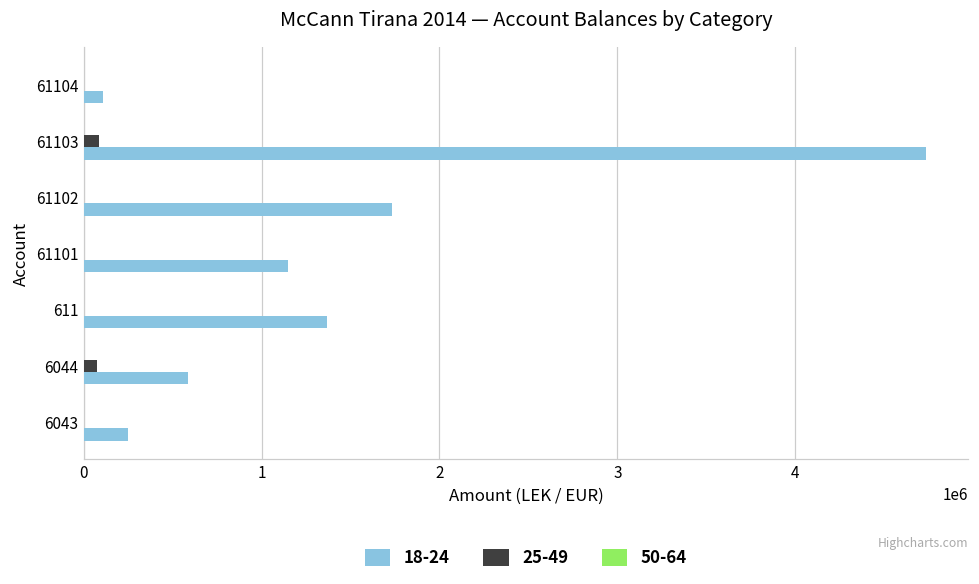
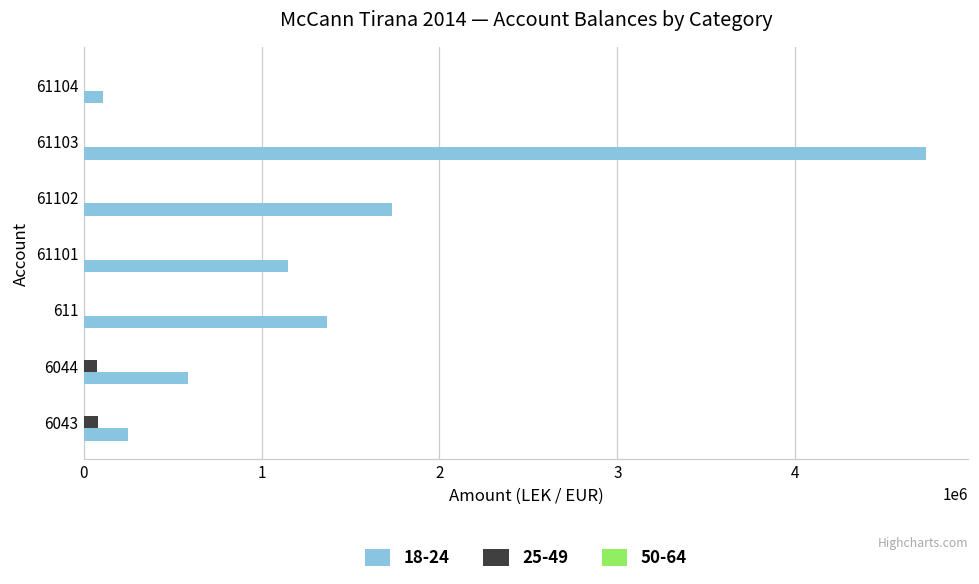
  {
    "18-24": {
      "61104": 110000,
      "61103": 4740000,
      "61102": 1740000,
      "61101": 1150000,
      "611": 1370000,
      "6044": 590000,
      "6043": 250000
    },
    "25-49": {
      "61104": 0,
-     "61103": 90000,
+     "61103": 0,
      "61102": 0,
      "61101": 0,
      "611": 0,
      "6044": 70000,
-     "6043": 0
+     "6043": 80000
    },
    "50-64": {
      "61104": 0,
      "61103": 0,
      "61102": 0,
      "61101": 0,
      "611": 0,
      "6044": 0,
      "6043": 0
    }
  }
